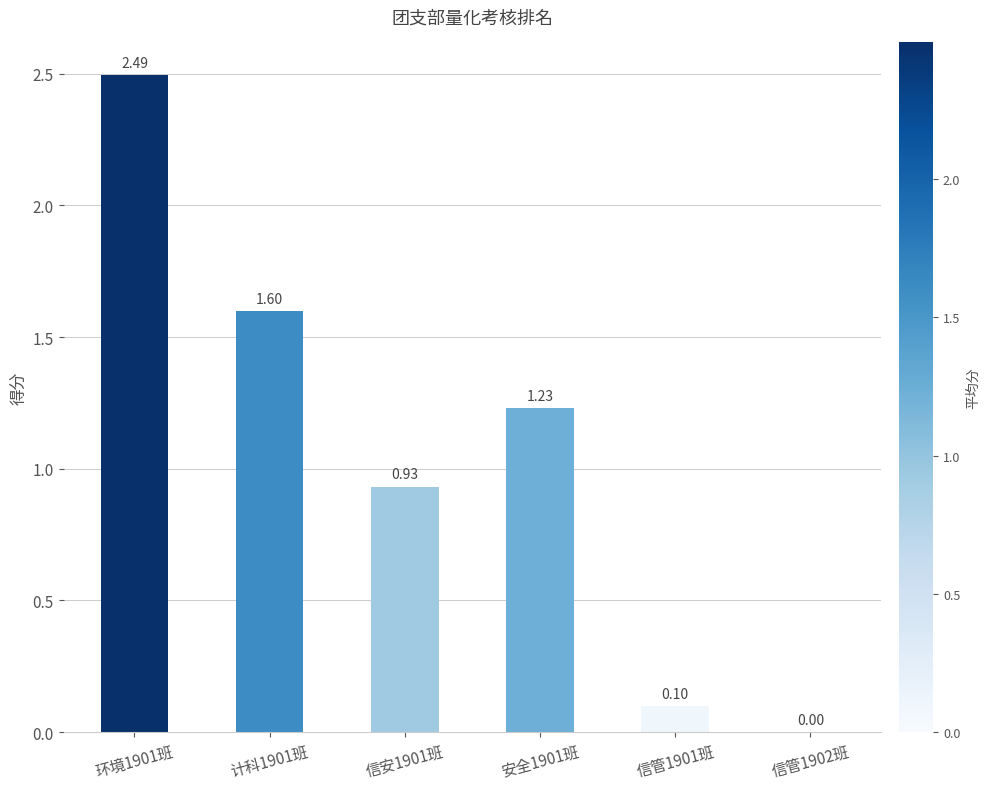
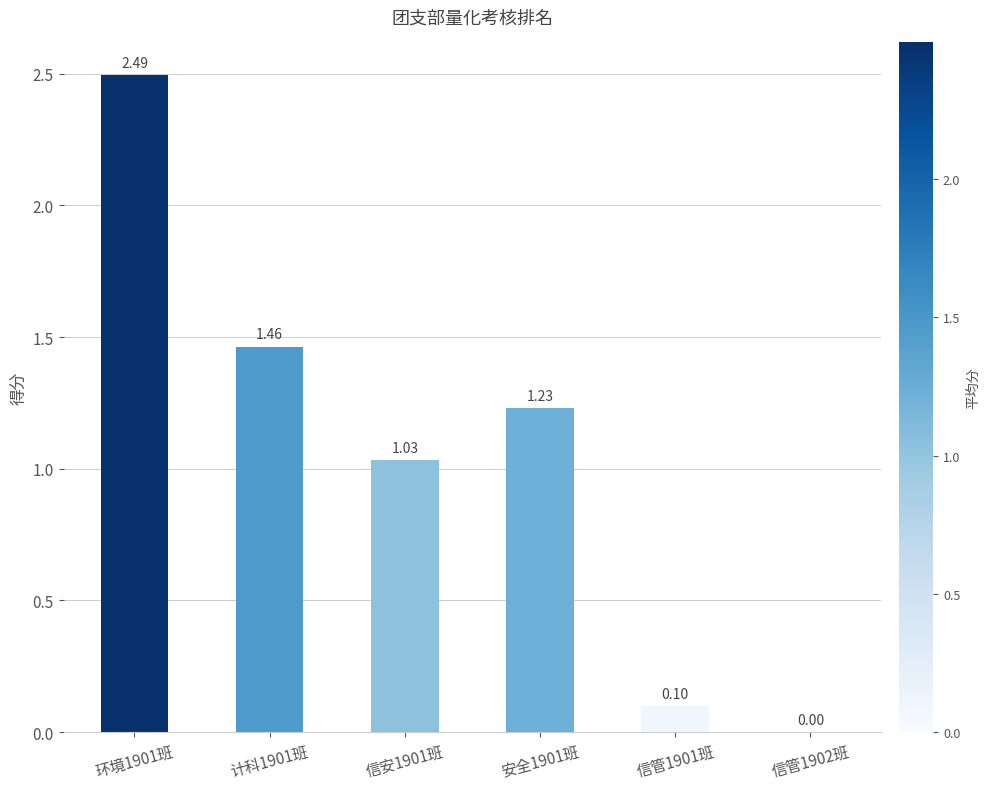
  {
    "环境1901班": 2.49,
-   "计科1901班": 1.60,
-   "信安1901班": 0.93,
+   "计科1901班": 1.46,
+   "信安1901班": 1.03,
    "安全1901班": 1.23,
    "信管1901班": 0.10,
    "信管1902班": 0.00
  }
